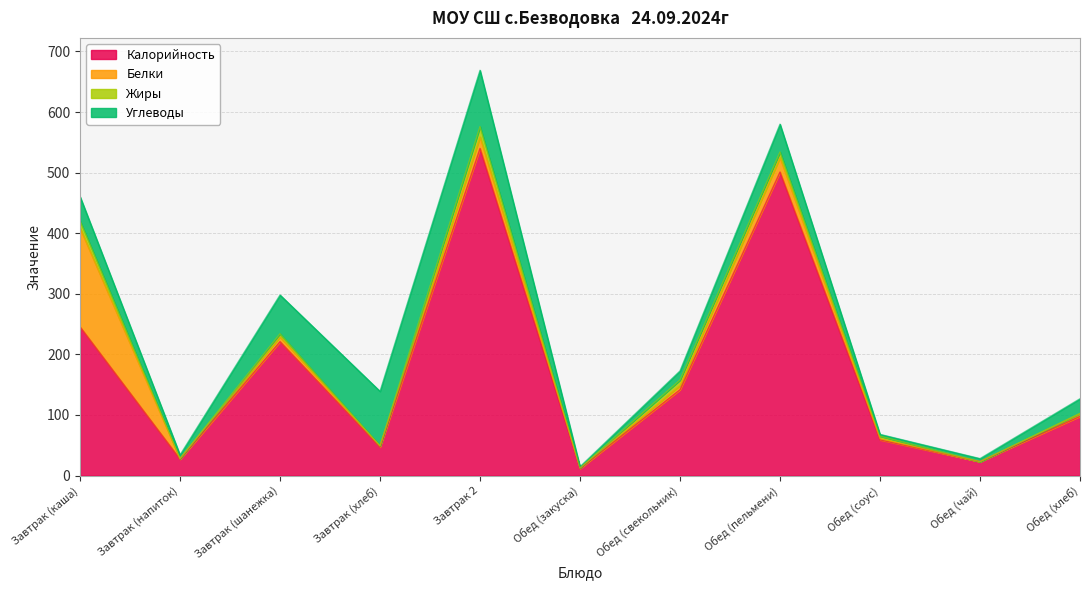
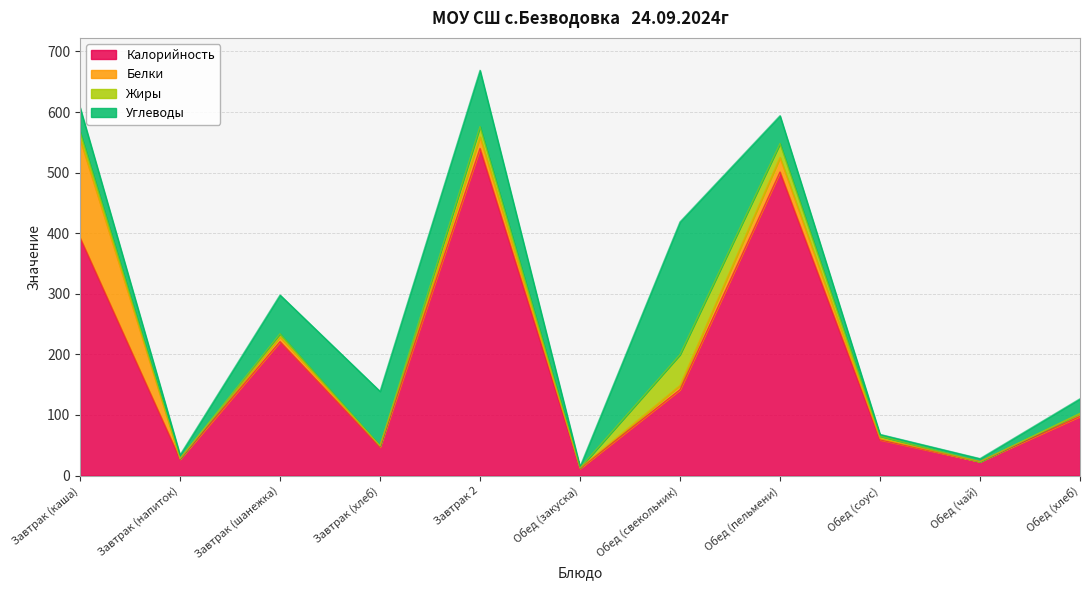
  {
    "Калорийность": {
-     "Завтрак (каша)": 250,
+     "Завтрак (каша)": 390,
      "Завтрак (шанежка)": 220,
      "Завтрак 2": 540,
      "Обед (свекольник)": 140,
      "Обед (пельмени)": 500
    },
    "Белки": {
      "Завтрак (каша)": 160,
      "Завтрак (шанежка)": 10,
      "Завтрак 2": 20,
      "Обед (свекольник)": 10,
      "Обед (пельмени)": 20
    },
    "Жиры": {
      "Завтрак (каша)": 10,
      "Завтрак (шанежка)": 10,
      "Завтрак 2": 20,
-     "Обед (свекольник)": 10,
-     "Обед (пельмени)": 10
+     "Обед (свекольник)": 50,
+     "Обед (пельмени)": 20
    },
    "Углеводы": {
      "Завтрак (каша)": 40,
      "Завтрак (напиток)": 10,
      "Завтрак (шанежка)": 60,
      "Завтрак (хлеб)": 90,
      "Завтрак 2": 90,
-     "Обед (свекольник)": 20,
+     "Обед (свекольник)": 220,
      "Обед (пельмени)": 50,
      "Обед (чай)": 10,
      "Обед (хлеб)": 20
    }
  }
